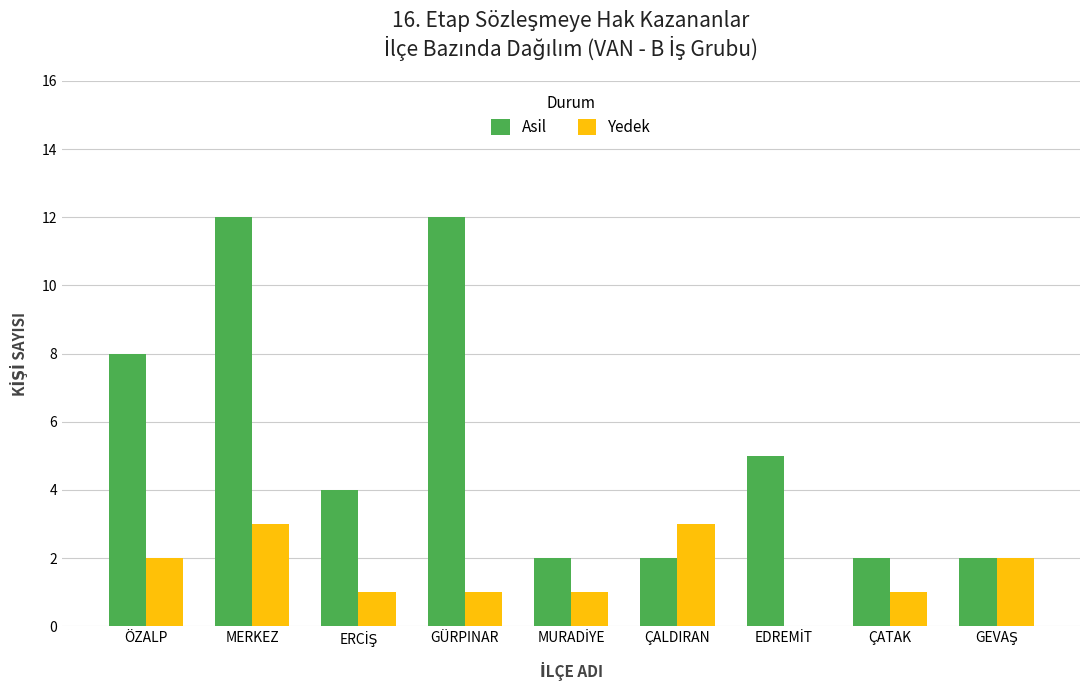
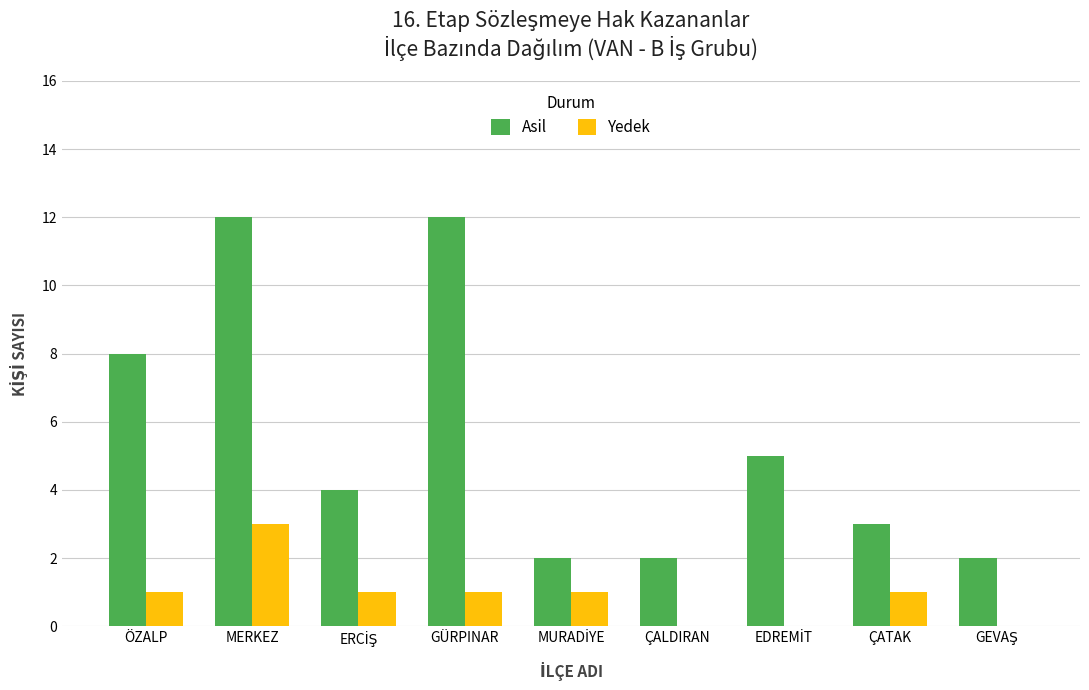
  {
    "Asil": {
      "ÖZALP": 8,
      "MERKEZ": 12,
      "ERCİŞ": 4,
      "GÜRPINAR": 12,
      "MURADİYE": 2,
      "ÇALDIRAN": 2,
      "EDREMİT": 5,
-     "ÇATAK": 2,
+     "ÇATAK": 3,
      "GEVAŞ": 2
    },
    "Yedek": {
-     "ÖZALP": 2,
+     "ÖZALP": 1,
      "MERKEZ": 3,
      "ERCİŞ": 1,
      "GÜRPINAR": 1,
      "MURADİYE": 1,
-     "ÇALDIRAN": 3,
+     "ÇALDIRAN": 0,
      "EDREMİT": 0,
      "ÇATAK": 1,
-     "GEVAŞ": 2
+     "GEVAŞ": 0
    }
  }
